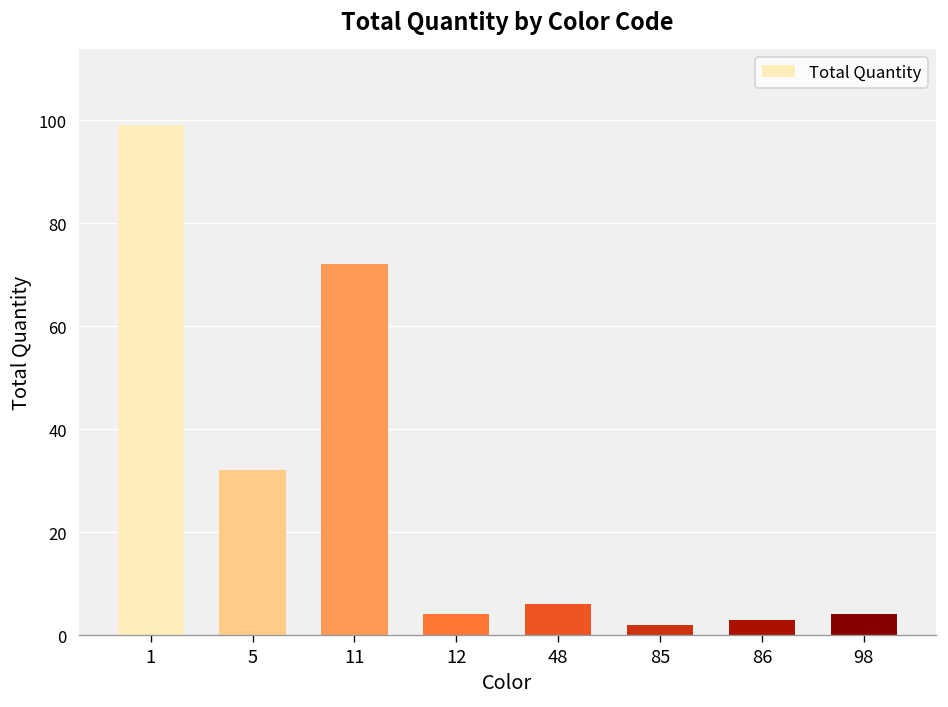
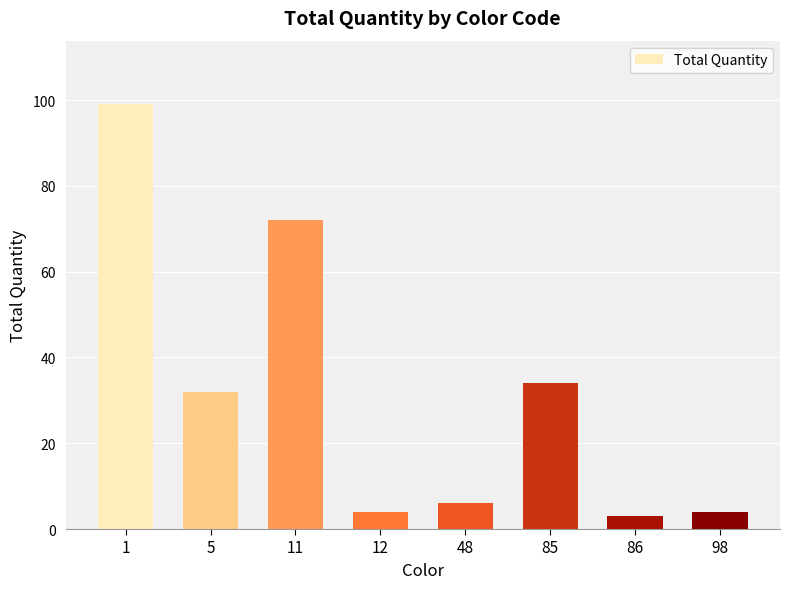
  {
    "1": 99,
    "5": 32,
    "11": 72,
    "12": 4,
    "48": 6,
-   "85": 2,
+   "85": 34,
    "86": 3,
    "98": 4
  }
